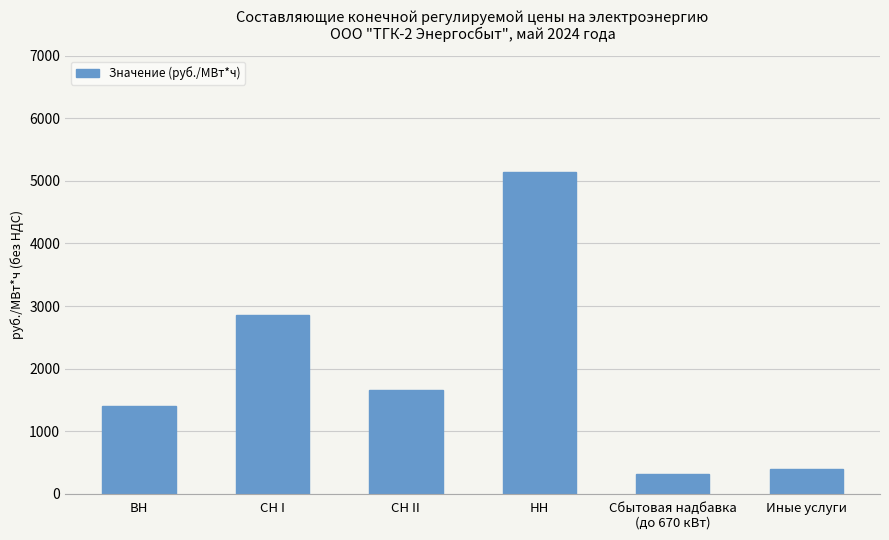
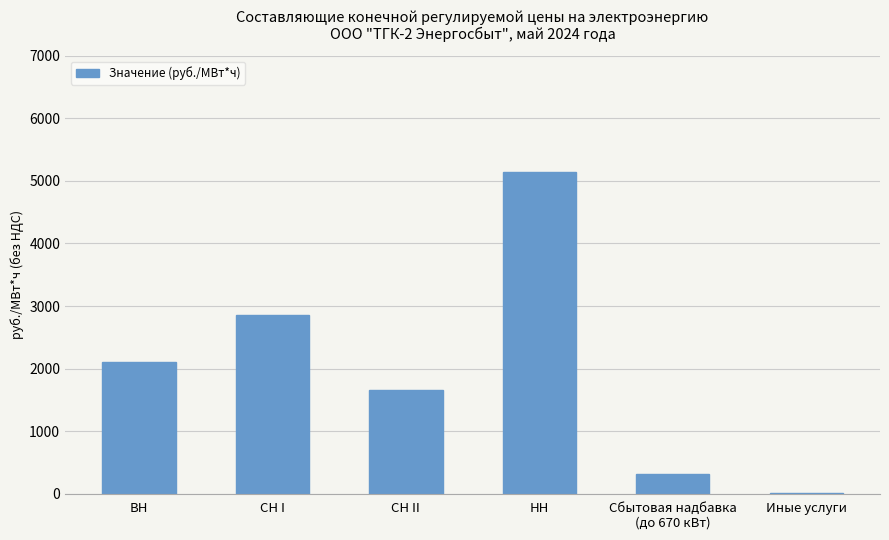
  {
-   "ВН": 1400,
+   "ВН": 2100,
    "СН I": 2900,
    "СН II": 1700,
    "НН": 5100,
    "Сбытовая надбавка (до 670 кВт)": 300,
-   "Иные услуги": 400
+   "Иные услуги": 0
  }
